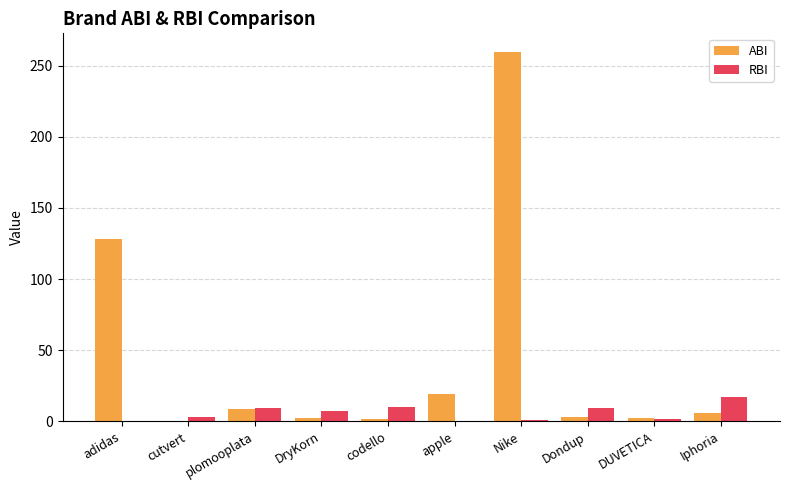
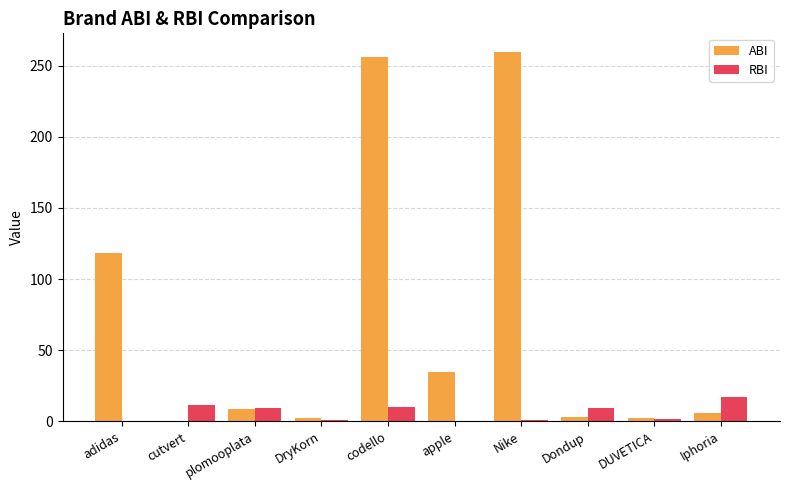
  {
    "ABI": {
-     "adidas": 128,
+     "adidas": 119,
      "plomooplata": 9,
      "DryKorn": 3,
-     "codello": 2,
-     "apple": 19,
+     "codello": 256,
+     "apple": 35,
      "Nike": 260,
      "Dondup": 3,
      "DUVETICA": 2,
      "Iphoria": 6
    },
    "RBI": {
-     "cutvert": 3,
+     "cutvert": 12,
      "plomooplata": 9,
-     "DryKorn": 7,
+     "DryKorn": 1,
      "codello": 10,
      "apple": 0,
      "Dondup": 9,
      "DUVETICA": 2,
      "Iphoria": 17
    }
  }
